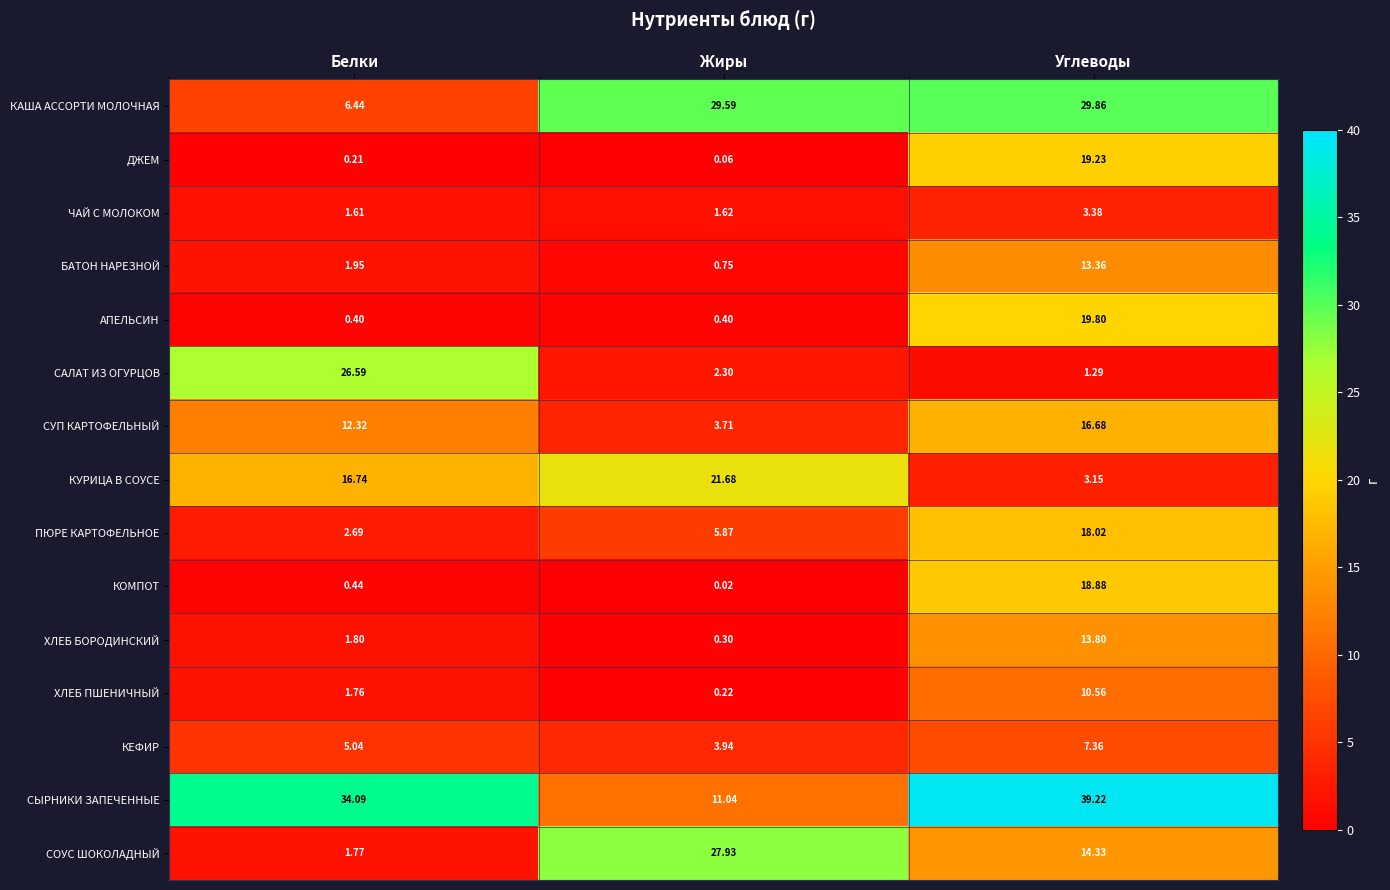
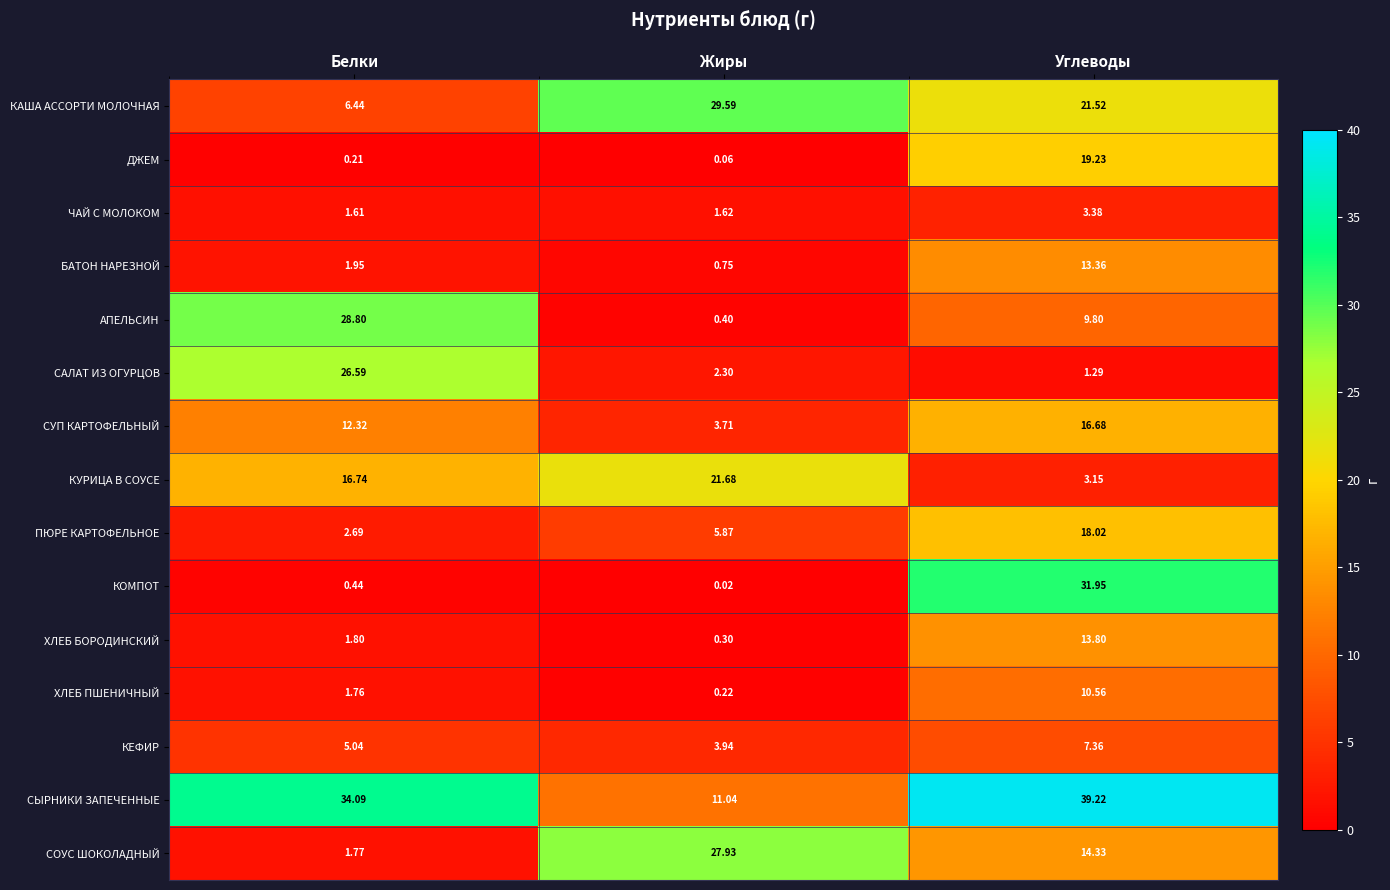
  {
    "КАША АССОРТИ МОЛОЧНАЯ": {
      "Белки": 6.44,
      "Жиры": 29.59,
-     "Углеводы": 29.86
+     "Углеводы": 21.52
    },
    "ДЖЕМ": {
      "Белки": 0.21,
      "Жиры": 0.06,
      "Углеводы": 19.23
    },
    "ЧАЙ С МОЛОКОМ": {
      "Белки": 1.61,
      "Жиры": 1.62,
      "Углеводы": 3.38
    },
    "БАТОН НАРЕЗНОЙ": {
      "Белки": 1.95,
      "Жиры": 0.75,
      "Углеводы": 13.36
    },
    "АПЕЛЬСИН": {
-     "Белки": 0.40,
+     "Белки": 28.80,
      "Жиры": 0.40,
-     "Углеводы": 19.80
+     "Углеводы": 9.80
    },
    "САЛАТ ИЗ ОГУРЦОВ": {
      "Белки": 26.59,
      "Жиры": 2.30,
      "Углеводы": 1.29
    },
    "СУП КАРТОФЕЛЬНЫЙ": {
      "Белки": 12.32,
      "Жиры": 3.71,
      "Углеводы": 16.68
    },
    "КУРИЦА В СОУСЕ": {
      "Белки": 16.74,
      "Жиры": 21.68,
      "Углеводы": 3.15
    },
    "ПЮРЕ КАРТОФЕЛЬНОЕ": {
      "Белки": 2.69,
      "Жиры": 5.87,
      "Углеводы": 18.02
    },
    "КОМПОТ": {
      "Белки": 0.44,
      "Жиры": 0.02,
-     "Углеводы": 18.88
+     "Углеводы": 31.95
    },
    "ХЛЕБ БОРОДИНСКИЙ": {
      "Белки": 1.80,
      "Жиры": 0.30,
      "Углеводы": 13.80
    },
    "ХЛЕБ ПШЕНИЧНЫЙ": {
      "Белки": 1.76,
      "Жиры": 0.22,
      "Углеводы": 10.56
    },
    "КЕФИР": {
      "Белки": 5.04,
      "Жиры": 3.94,
      "Углеводы": 7.36
    },
    "СЫРНИКИ ЗАПЕЧЕННЫЕ": {
      "Белки": 34.09,
      "Жиры": 11.04,
      "Углеводы": 39.22
    },
    "СОУС ШОКОЛАДНЫЙ": {
      "Белки": 1.77,
      "Жиры": 27.93,
      "Углеводы": 14.33
    }
  }
